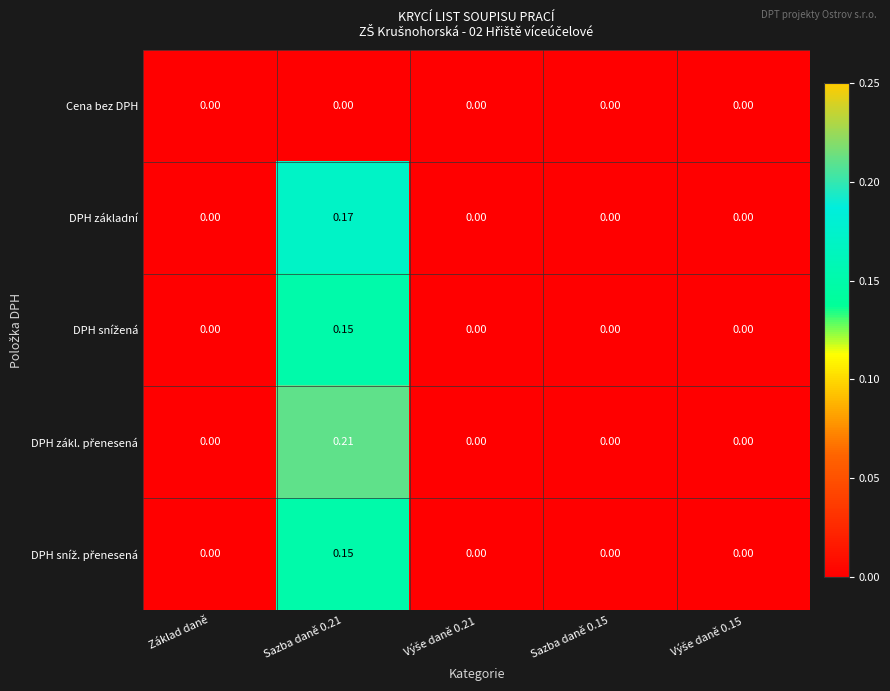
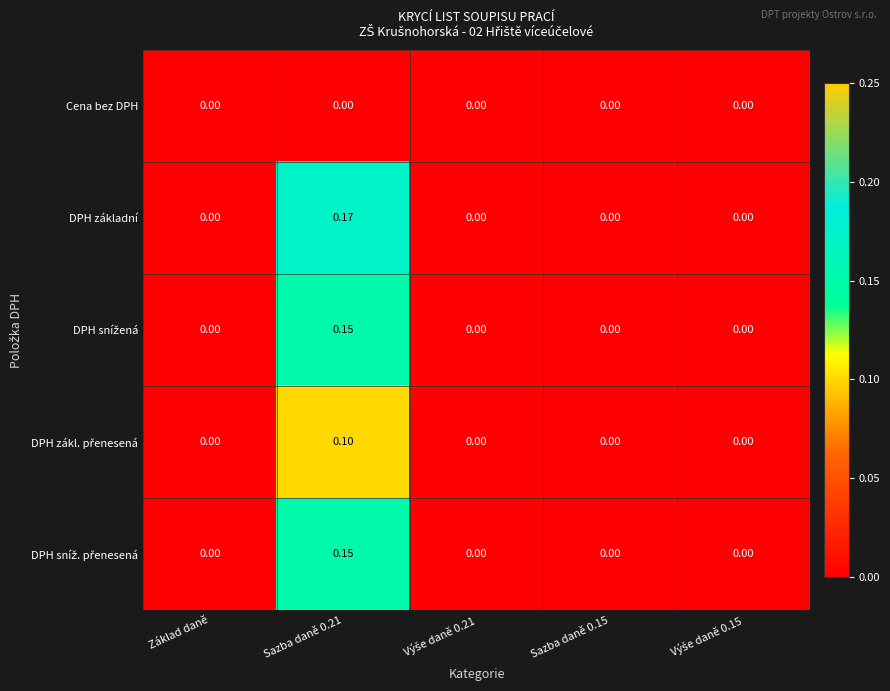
  {
    "Cena bez DPH": {
      "Základ daně": 0.00,
      "Sazba daně 0.21": 0.00,
      "Výše daně 0.21": 0.00,
      "Sazba daně 0.15": 0.00,
      "Výše daně 0.15": 0.00
    },
    "DPH základní": {
      "Základ daně": 0.00,
      "Sazba daně 0.21": 0.17,
      "Výše daně 0.21": 0.00,
      "Sazba daně 0.15": 0.00,
      "Výše daně 0.15": 0.00
    },
    "DPH snížená": {
      "Základ daně": 0.00,
      "Sazba daně 0.21": 0.15,
      "Výše daně 0.21": 0.00,
      "Sazba daně 0.15": 0.00,
      "Výše daně 0.15": 0.00
    },
    "DPH zákl. přenesená": {
      "Základ daně": 0.00,
-     "Sazba daně 0.21": 0.21,
+     "Sazba daně 0.21": 0.10,
      "Výše daně 0.21": 0.00,
      "Sazba daně 0.15": 0.00,
      "Výše daně 0.15": 0.00
    },
    "DPH sníž. přenesená": {
      "Základ daně": 0.00,
      "Sazba daně 0.21": 0.15,
      "Výše daně 0.21": 0.00,
      "Sazba daně 0.15": 0.00,
      "Výše daně 0.15": 0.00
    }
  }
